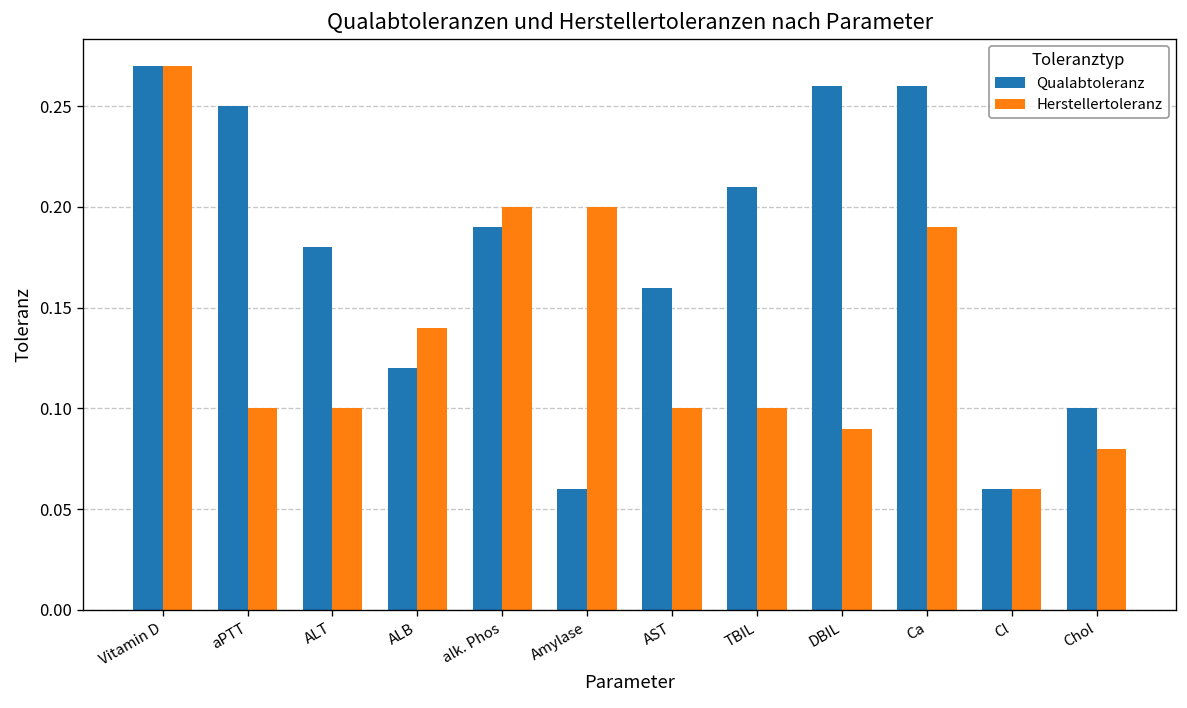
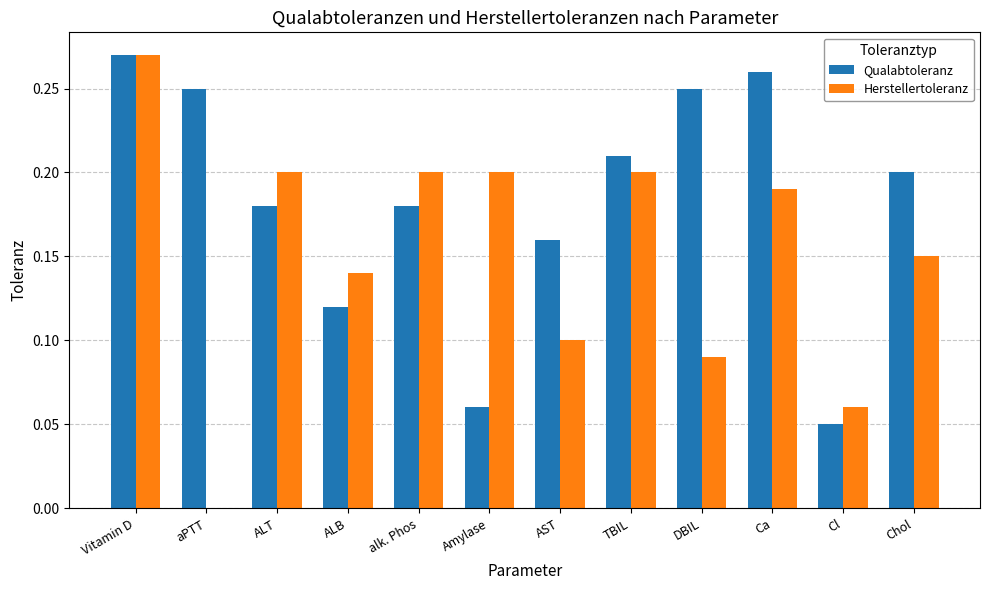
  {
    "Qualabtoleranz": {
      "Vitamin D": 0.27,
      "aPTT": 0.25,
      "ALT": 0.18,
      "ALB": 0.12,
-     "alk. Phos": 0.19,
+     "alk. Phos": 0.18,
      "Amylase": 0.06,
      "AST": 0.16,
      "TBIL": 0.21,
-     "DBIL": 0.26,
+     "DBIL": 0.25,
      "Ca": 0.26,
-     "Cl": 0.06,
-     "Chol": 0.1
+     "Cl": 0.05,
+     "Chol": 0.2
    },
    "Herstellertoleranz": {
      "Vitamin D": 0.27,
-     "aPTT": 0.1,
-     "ALT": 0.1,
+     "aPTT": 0.0,
+     "ALT": 0.2,
      "ALB": 0.14,
      "alk. Phos": 0.20,
      "Amylase": 0.20,
      "AST": 0.10,
-     "TBIL": 0.1,
+     "TBIL": 0.2,
      "DBIL": 0.09,
      "Ca": 0.19,
      "Cl": 0.06,
-     "Chol": 0.08
+     "Chol": 0.15
    }
  }
